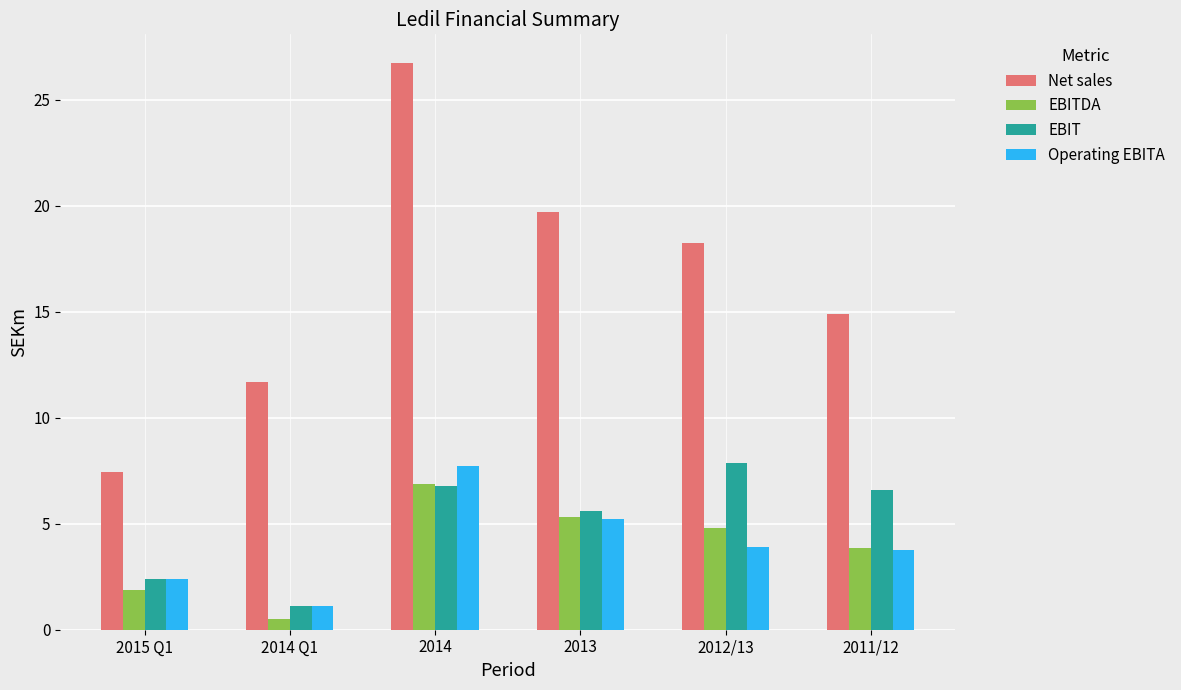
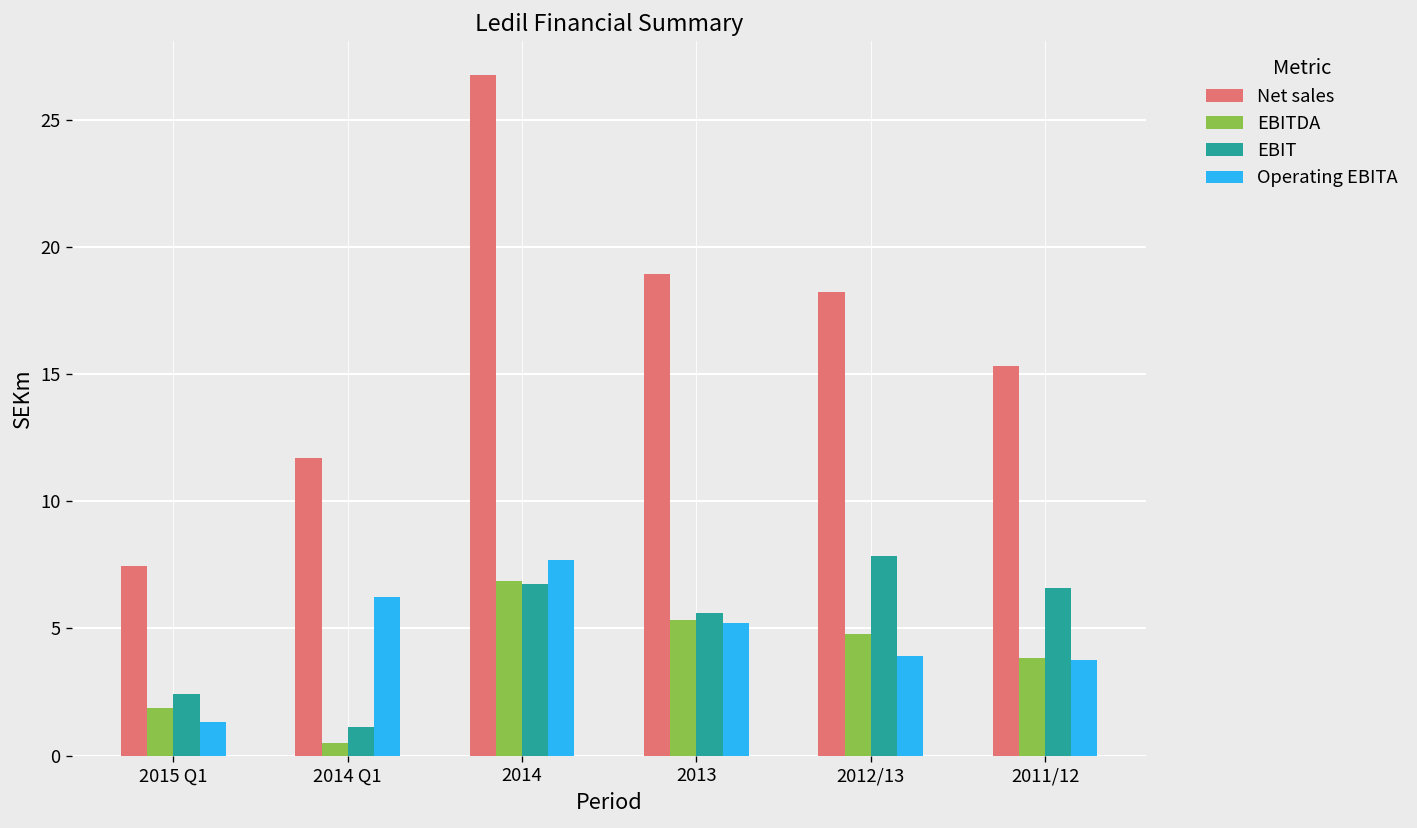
  {
    "Net sales": {
      "2015 Q1": 7.5,
      "2014 Q1": 11.7,
      "2014": 26.8,
-     "2013": 19.7,
+     "2013": 18.9,
      "2012/13": 18.2,
-     "2011/12": 14.9
+     "2011/12": 15.3
    },
    "EBITDA": {
      "2015 Q1": 1.9,
      "2014 Q1": 0.5,
      "2014": 6.9,
      "2013": 5.3,
      "2012/13": 4.8,
      "2011/12": 3.9
    },
    "EBIT": {
      "2015 Q1": 2.4,
      "2014 Q1": 1.1,
      "2014": 6.8,
      "2013": 5.6,
      "2012/13": 7.8,
      "2011/12": 6.6
    },
    "Operating EBITA": {
-     "2015 Q1": 2.4,
-     "2014 Q1": 1.1,
+     "2015 Q1": 1.3,
+     "2014 Q1": 6.2,
      "2014": 7.7,
      "2013": 5.2,
      "2012/13": 3.9,
      "2011/12": 3.8
    }
  }
